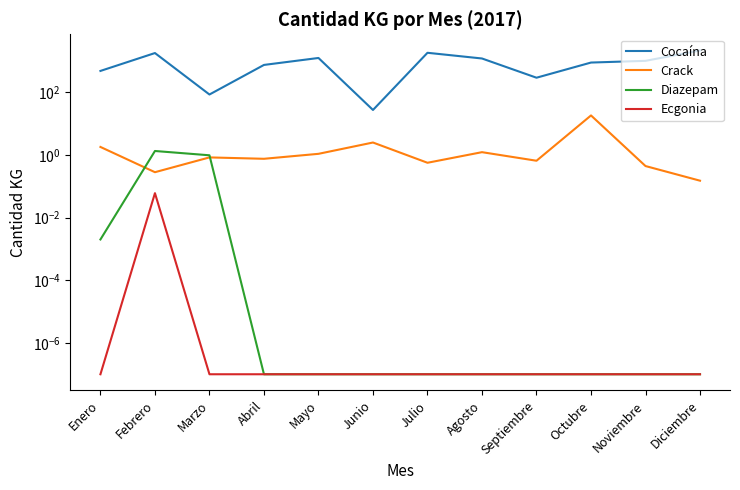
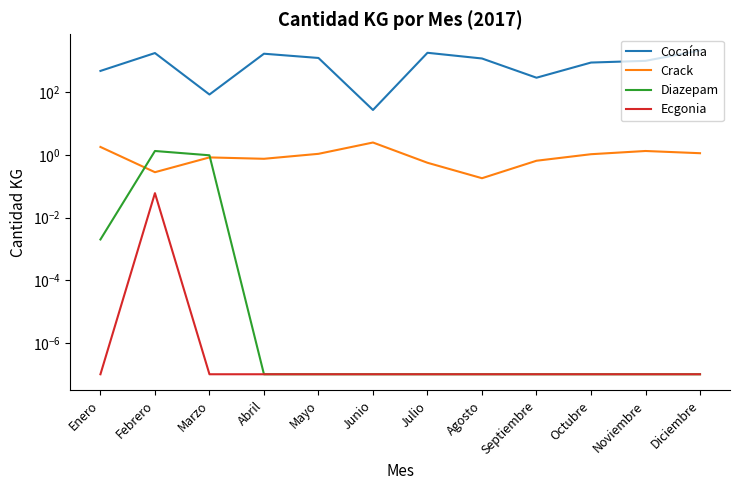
  {
    "Cocaína": {
      "Enero": 500,
      "Febrero": 2000,
      "Marzo": 80,
-     "Abril": 700,
+     "Abril": 2000,
      "Mayo": 1200,
      "Junio": 30,
      "Julio": 2000,
      "Agosto": 1200,
      "Septiembre": 300,
      "Octubre": 900
    },
    "Crack": {
      "Enero": 2,
      "Febrero": 0.3,
      "Abril": 0.8,
      "Mayo": 1.1,
      "Junio": 2,
      "Julio": 0.6,
-     "Agosto": 1.2,
+     "Agosto": 0.2,
      "Septiembre": 0.7,
-     "Octubre": 20,
-     "Noviembre": 0.4,
-     "Diciembre": 0.2
+     "Octubre": 1.1,
+     "Noviembre": 1.3,
+     "Diciembre": 1.1
    },
    "Diazepam": {
      "Enero": 0.002,
      "Febrero": 1.3
    },
    "Ecgonia": {
      "Enero": 0.00000010,
      "Febrero": 0.06,
      "Marzo": 0.00000010
    }
  }
